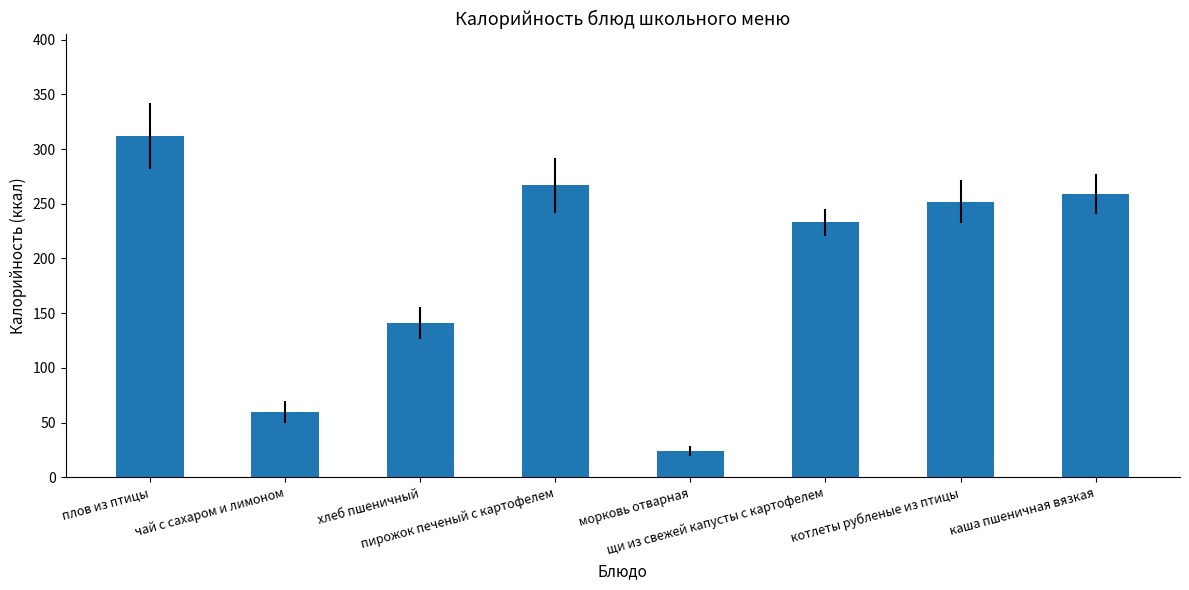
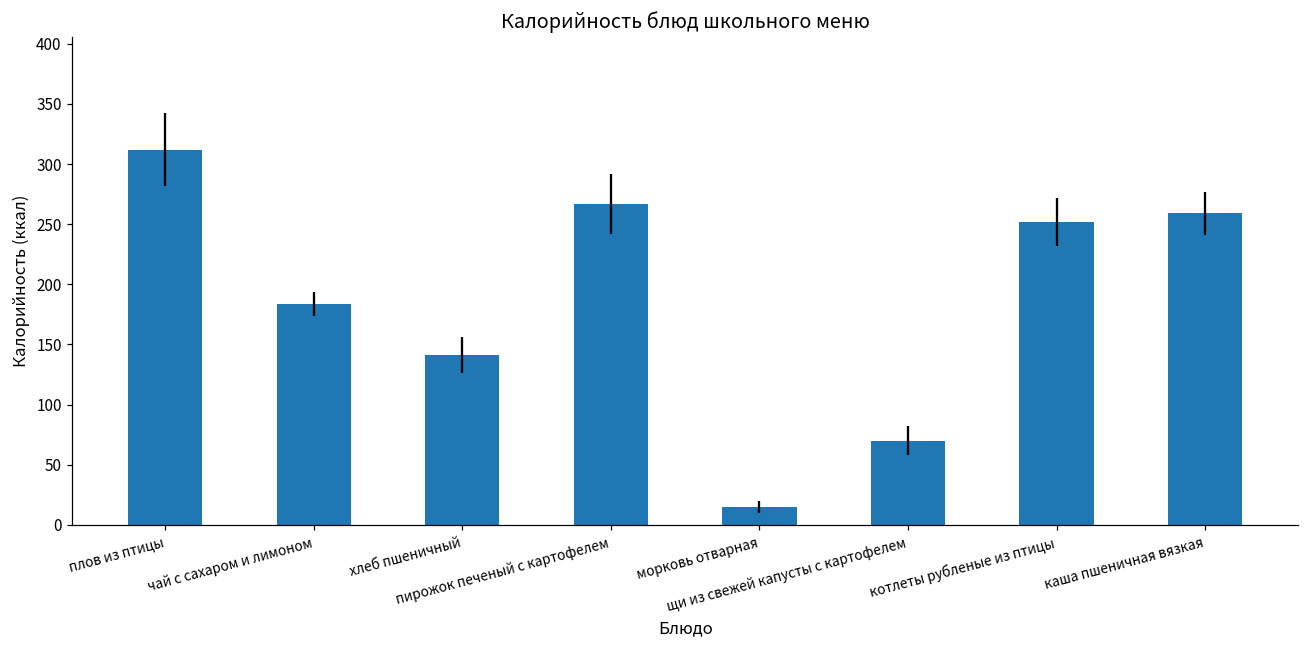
  {
    "плов из птицы": 312,
-   "чай с сахаром и лимоном": 60,
+   "чай с сахаром и лимоном": 184,
    "хлеб пшеничный": 141,
    "пирожок печеный с картофелем": 267,
-   "морковь отварная": 24,
-   "щи из свежей капусты с картофелем": 233,
+   "морковь отварная": 15,
+   "щи из свежей капусты с картофелем": 70,
    "котлеты рубленые из птицы": 252,
    "каша пшеничная вязкая": 259
  }
